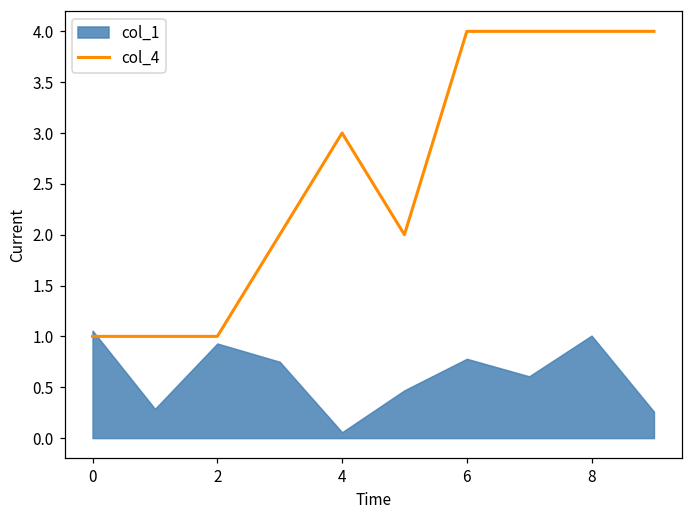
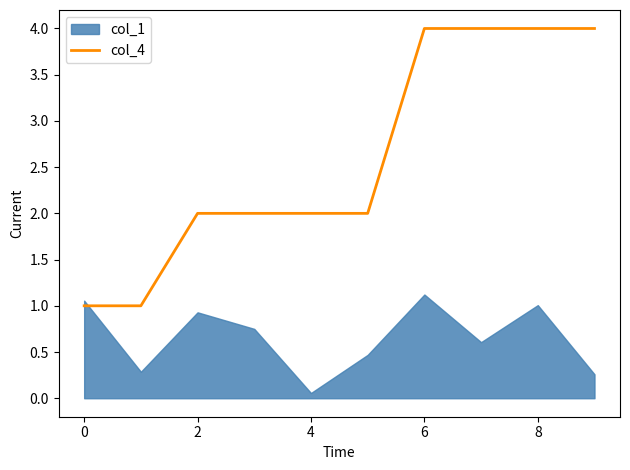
  {
    "col_4": {
      "0": 1,
-     "2": 1,
-     "4": 3,
+     "2": 2,
+     "4": 2,
      "6": 4,
      "8": 4
    },
    "col_1": {
      "0": 1.1,
      "2": 0.9,
      "4": 0.1,
-     "6": 0.8,
+     "6": 1.1,
      "8": 1.0
    }
  }
